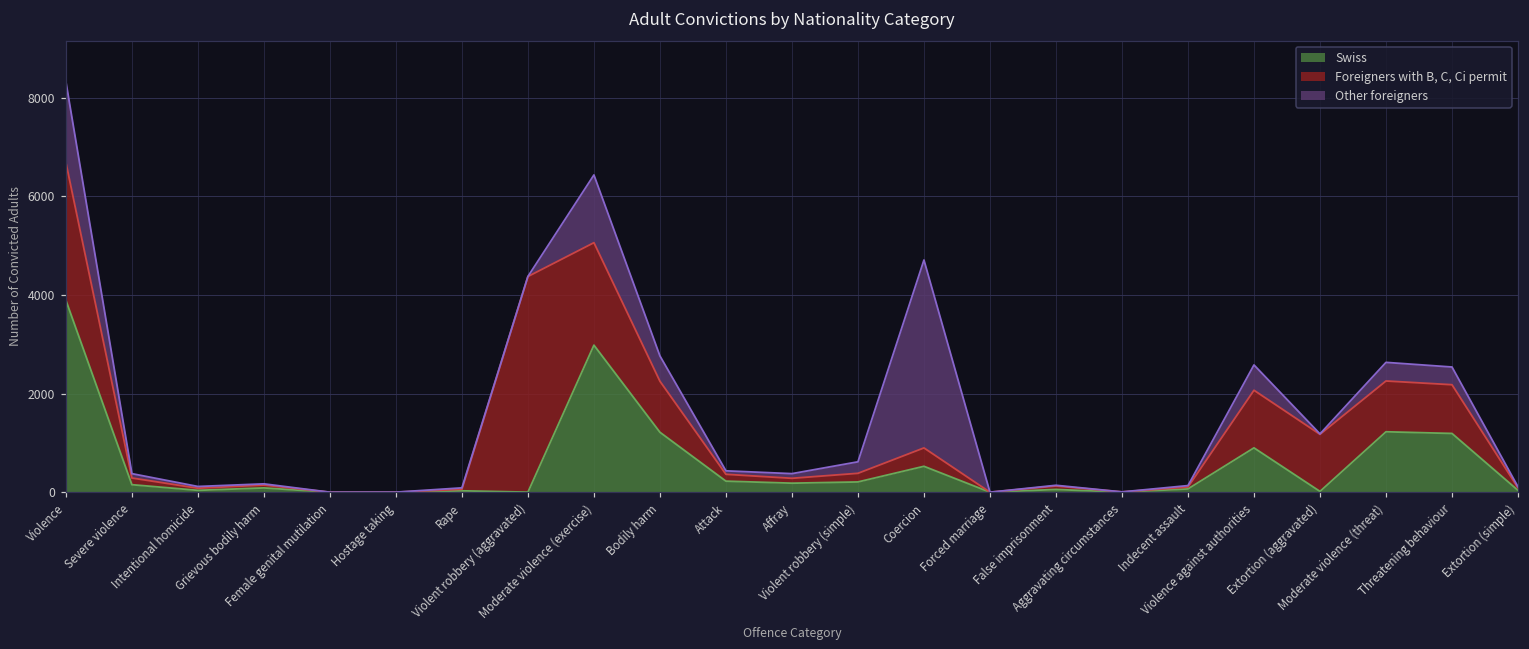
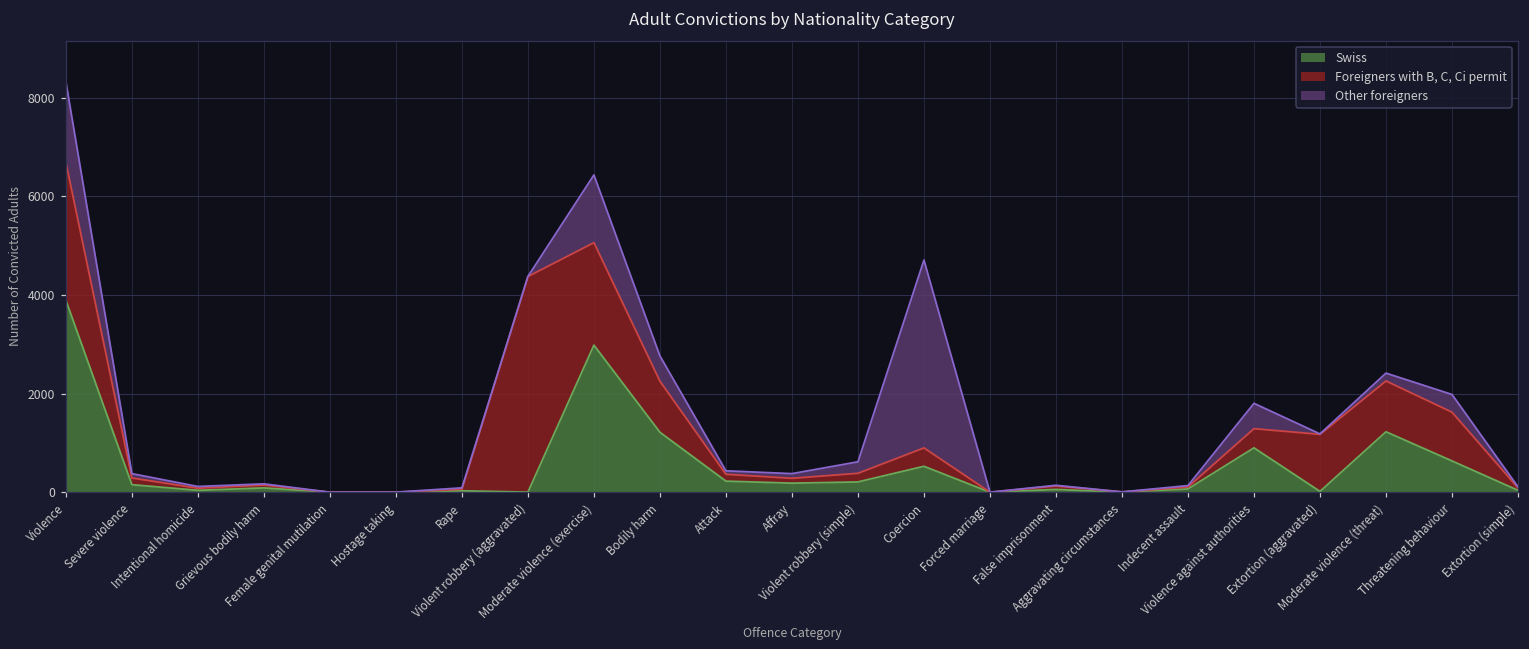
  {
    "Swiss": {
      "Violence": 3900,
      "Severe violence": 200,
      "Grievous bodily harm": 100,
      "Violent robbery (aggravated)": 0,
      "Moderate violence (exercise)": 3000,
      "Bodily harm": 1200,
      "Attack": 200,
      "Affray": 200,
      "Violent robbery (simple)": 200,
      "Coercion": 500,
      "False imprisonment": 100,
      "Violence against authorities": 900,
      "Extortion (aggravated)": 0,
      "Moderate violence (threat)": 1200,
-     "Threatening behaviour": 1200
+     "Threatening behaviour": 600
    },
    "Foreigners with B, C, Ci permit": {
      "Violence": 2800,
      "Severe violence": 100,
      "Moderate violence (exercise)": 2100,
      "Bodily harm": 1000,
      "Attack": 100,
      "Affray": 100,
      "Violent robbery (simple)": 200,
      "Coercion": 400,
-     "Violence against authorities": 1200,
+     "Violence against authorities": 400,
      "Moderate violence (threat)": 1000,
      "Threatening behaviour": 1000
    },
    "Other foreigners": {
      "Violence": 1600,
      "Severe violence": 100,
      "Moderate violence (exercise)": 1400,
      "Bodily harm": 500,
      "Attack": 100,
      "Affray": 100,
      "Violent robbery (simple)": 200,
      "Coercion": 3800,
      "Violence against authorities": 500,
-     "Moderate violence (threat)": 400,
+     "Moderate violence (threat)": 200,
      "Threatening behaviour": 400
    }
  }
